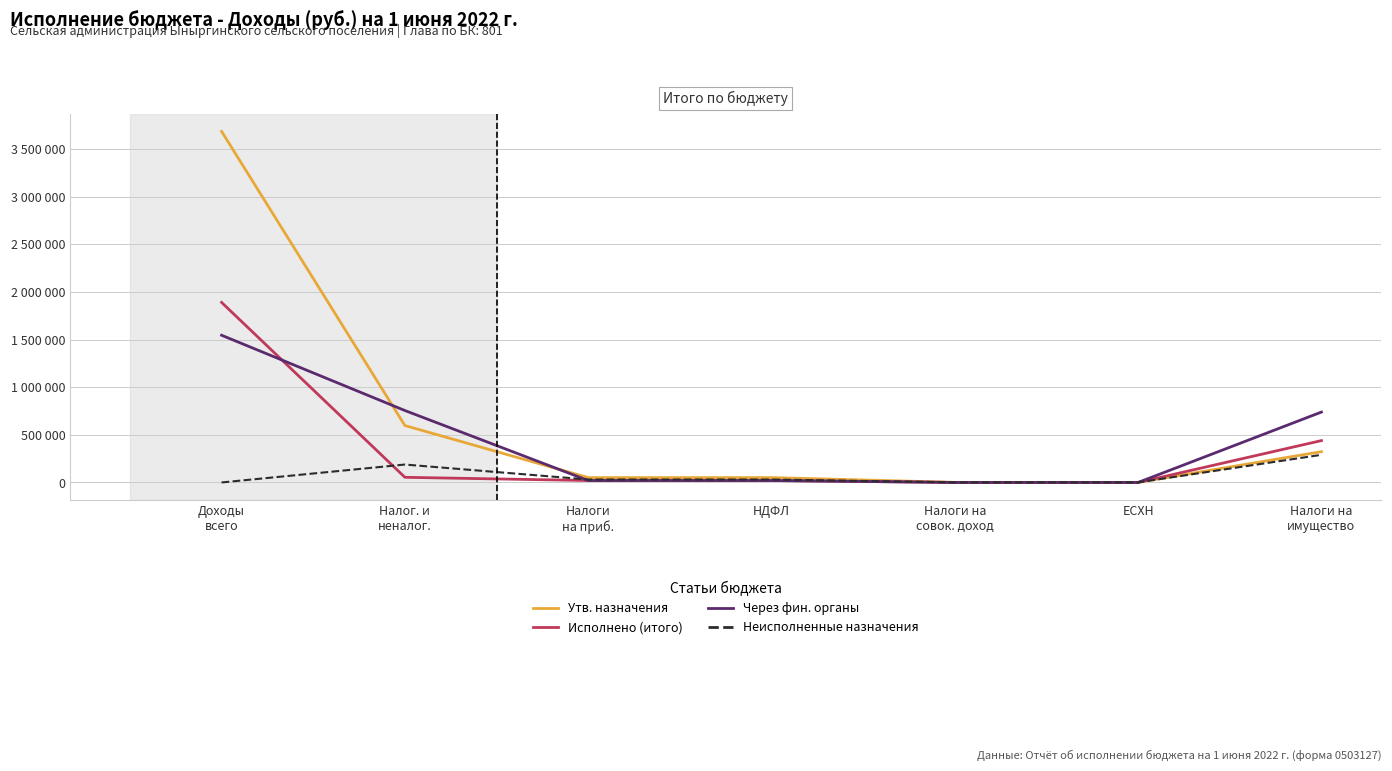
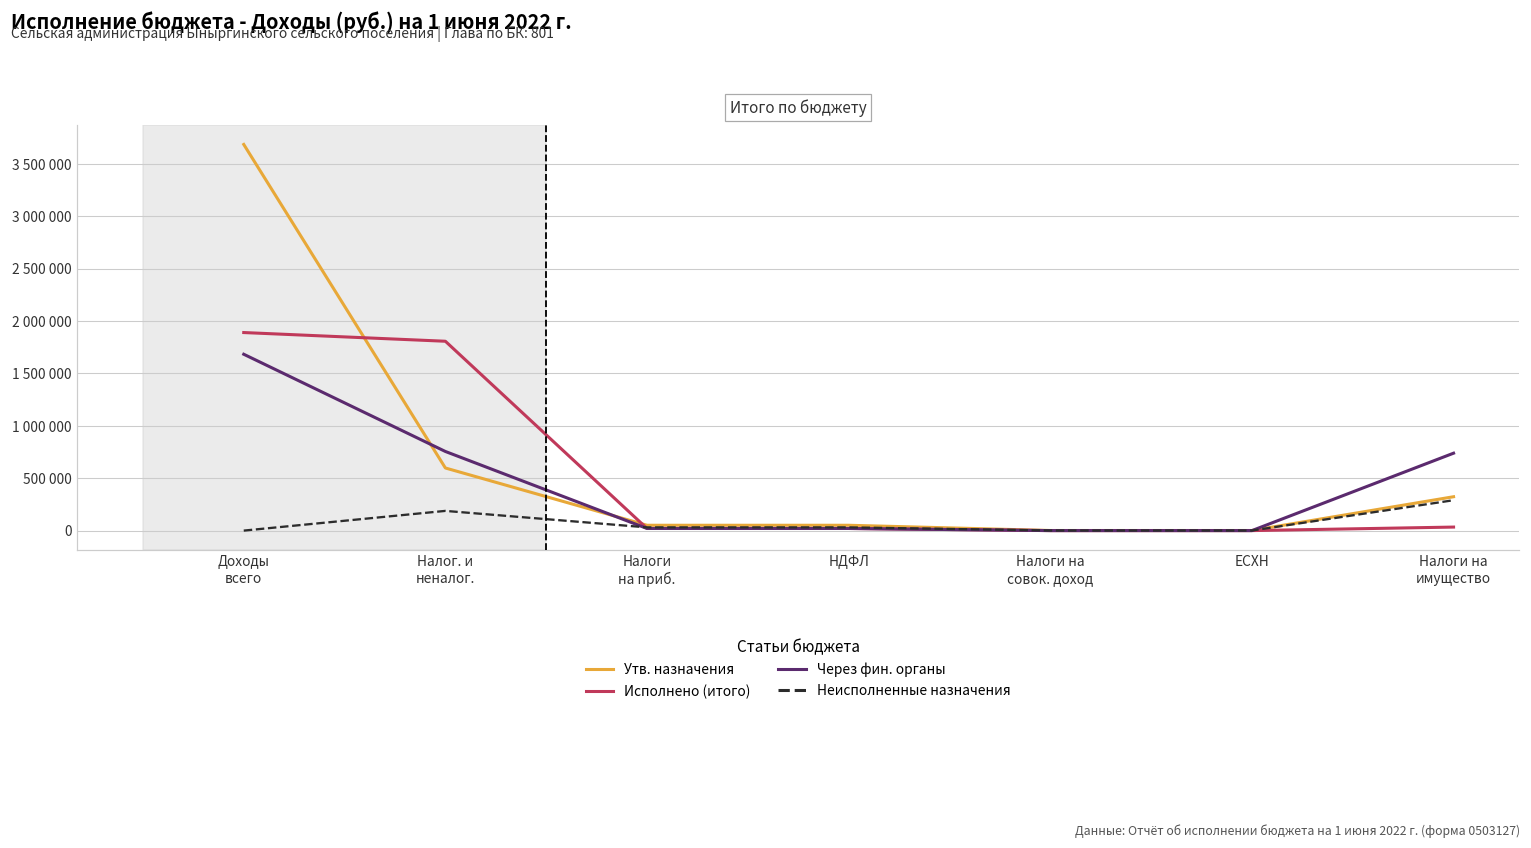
  {
    "Утв. назначения": {
      "Доходы всего": 3700000,
      "Налог. и неналог.": 600000,
      "Налоги на имущество": 300000
    },
    "Исполнено (итого)": {
      "Доходы всего": 1900000,
-     "Налог. и неналог.": 100000,
-     "Налоги на имущество": 400000
+     "Налог. и неналог.": 1800000,
+     "Налоги на имущество": 0
    },
    "Через фин. органы": {
-     "Доходы всего": 1500000,
+     "Доходы всего": 1700000,
      "Налог. и неналог.": 800000,
      "Налоги на имущество": 700000
    },
    "Неисполненные назначения": {
      "Доходы всего": 0,
      "Налог. и неналог.": 200000,
      "Налоги на имущество": 300000
    }
  }
